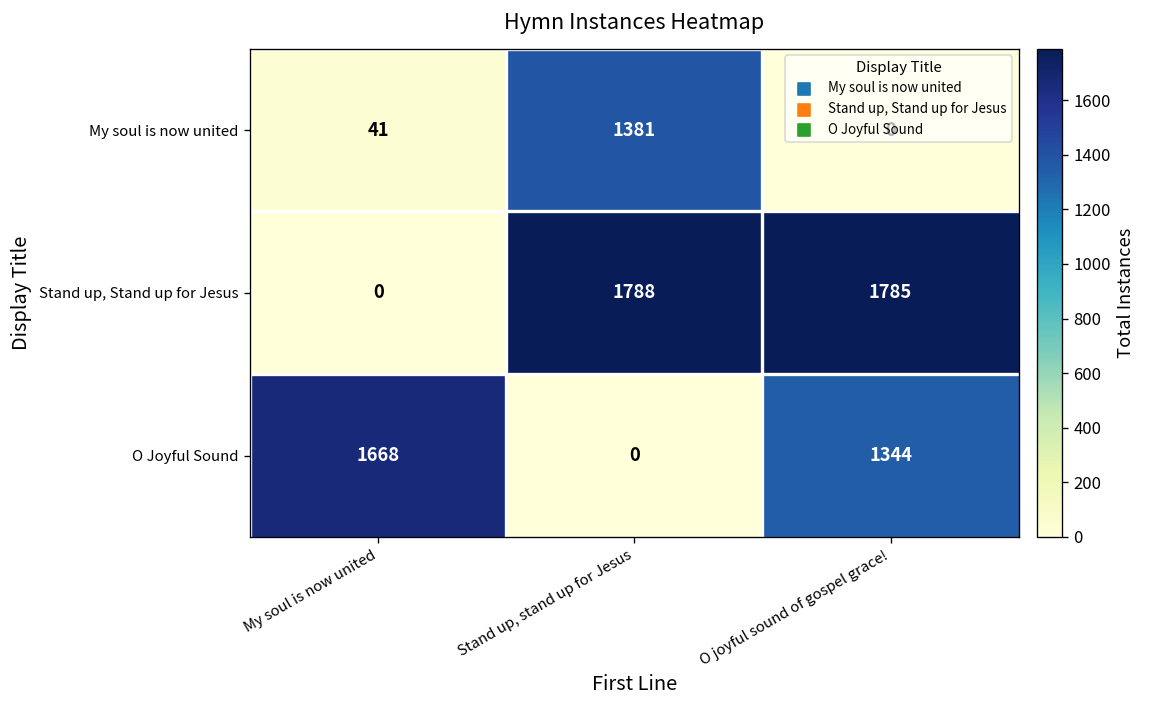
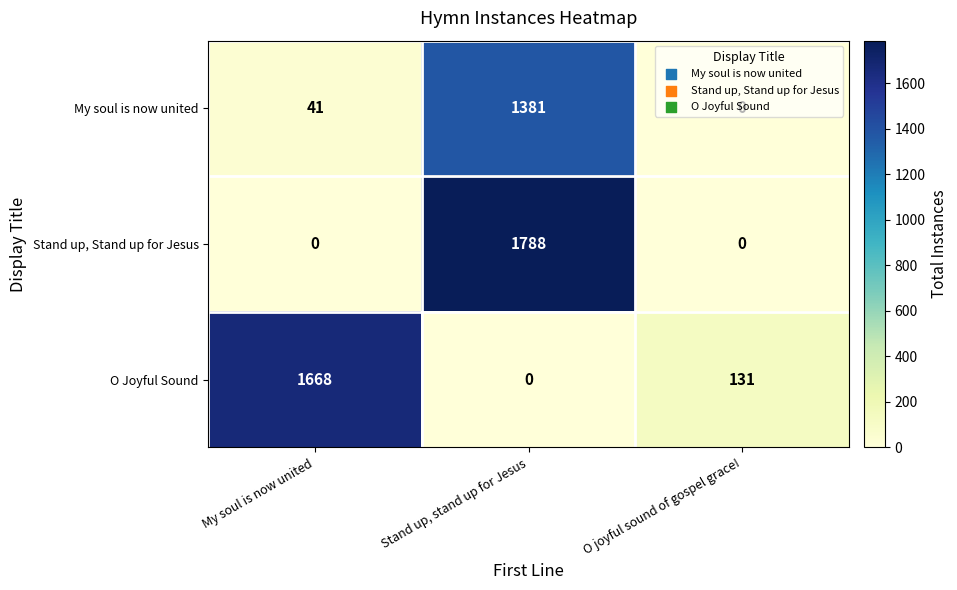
  {
    "My soul is now united": {
      "My soul is now united": 41,
      "Stand up, stand up for Jesus": 1381
    },
    "Stand up, Stand up for Jesus": {
      "My soul is now united": 0,
      "Stand up, stand up for Jesus": 1788,
-     "O joyful sound of gospel grace!": 1785
+     "O joyful sound of gospel grace!": 0
    },
    "O Joyful Sound": {
      "My soul is now united": 1668,
      "Stand up, stand up for Jesus": 0,
-     "O joyful sound of gospel grace!": 1344
+     "O joyful sound of gospel grace!": 131
    }
  }
